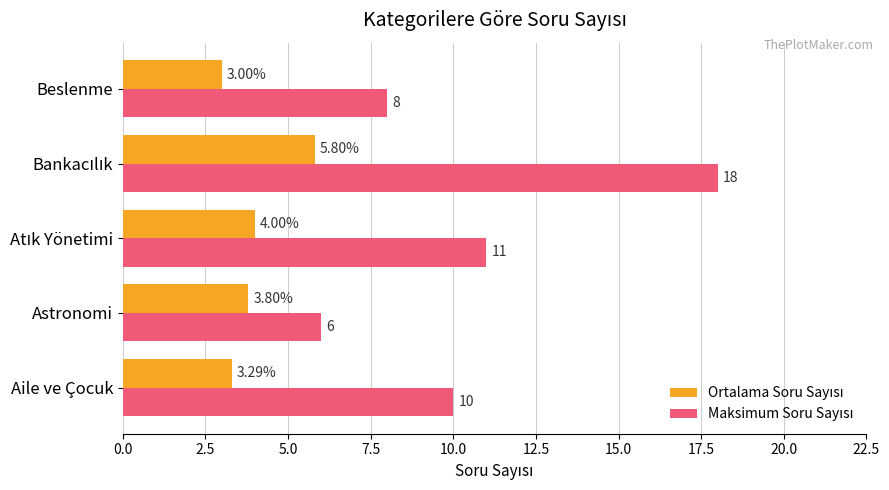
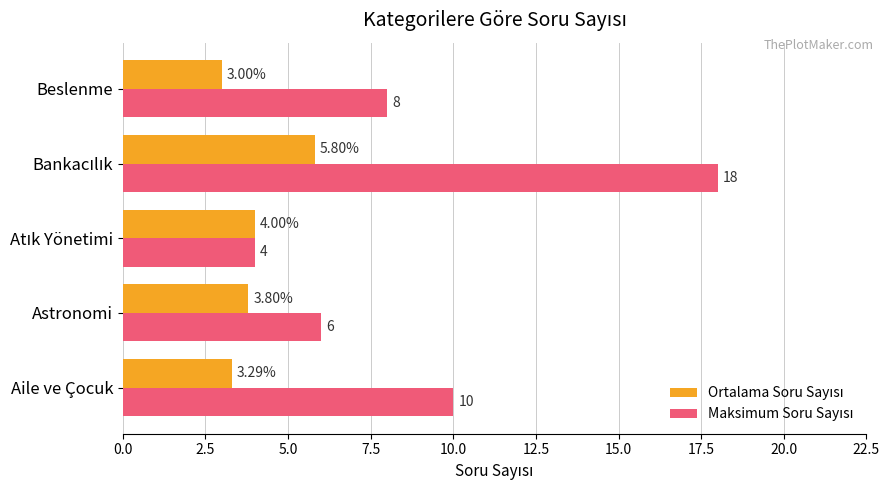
  {
    "Ortalama Soru Sayısı": {
      "Beslenme": "3.00%",
      "Bankacılık": "5.80%",
      "Atık Yönetimi": "4.00%",
      "Astronomi": "3.80%",
      "Aile ve Çocuk": "3.29%"
    },
    "Maksimum Soru Sayısı": {
      "Beslenme": "8",
      "Bankacılık": "18",
-     "Atık Yönetimi": "11",
+     "Atık Yönetimi": "4",
      "Astronomi": "6",
      "Aile ve Çocuk": "10"
    }
  }
